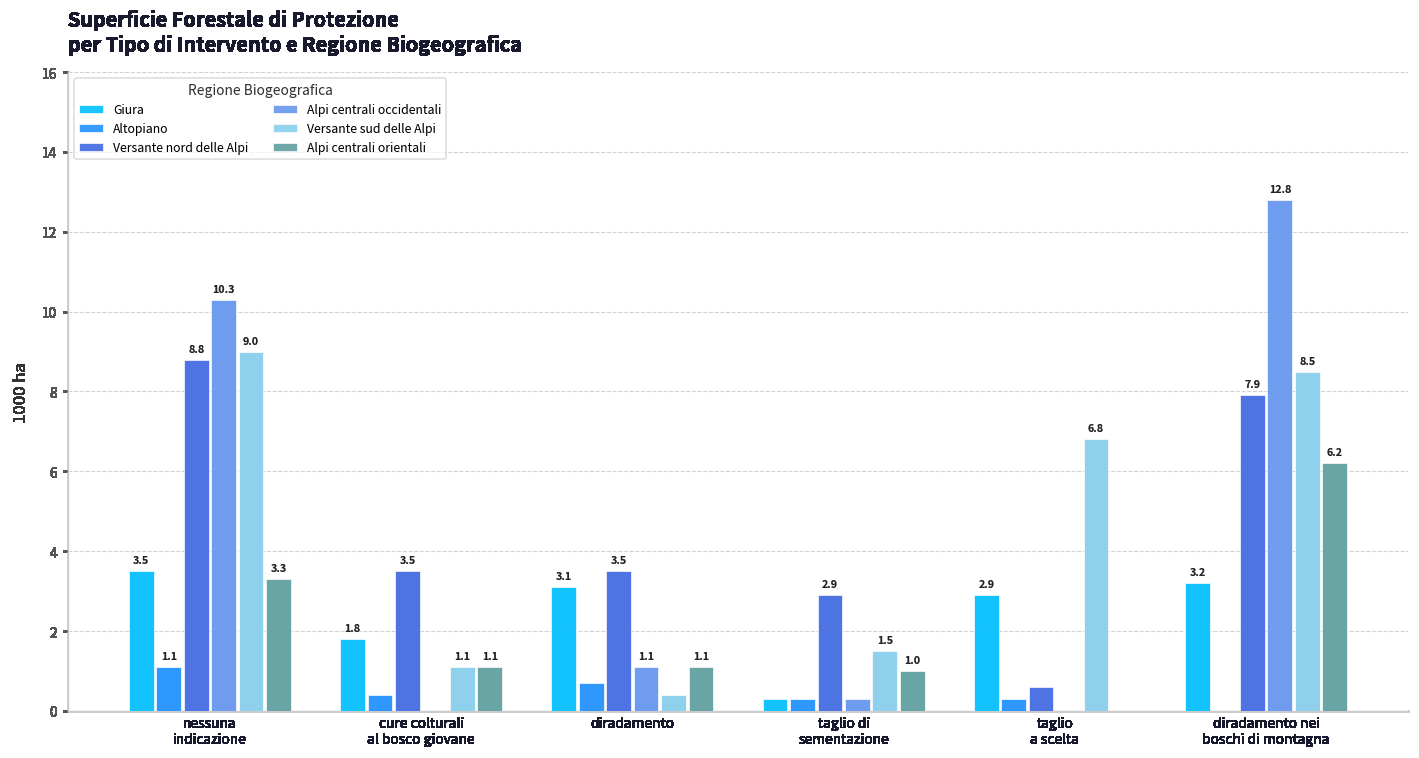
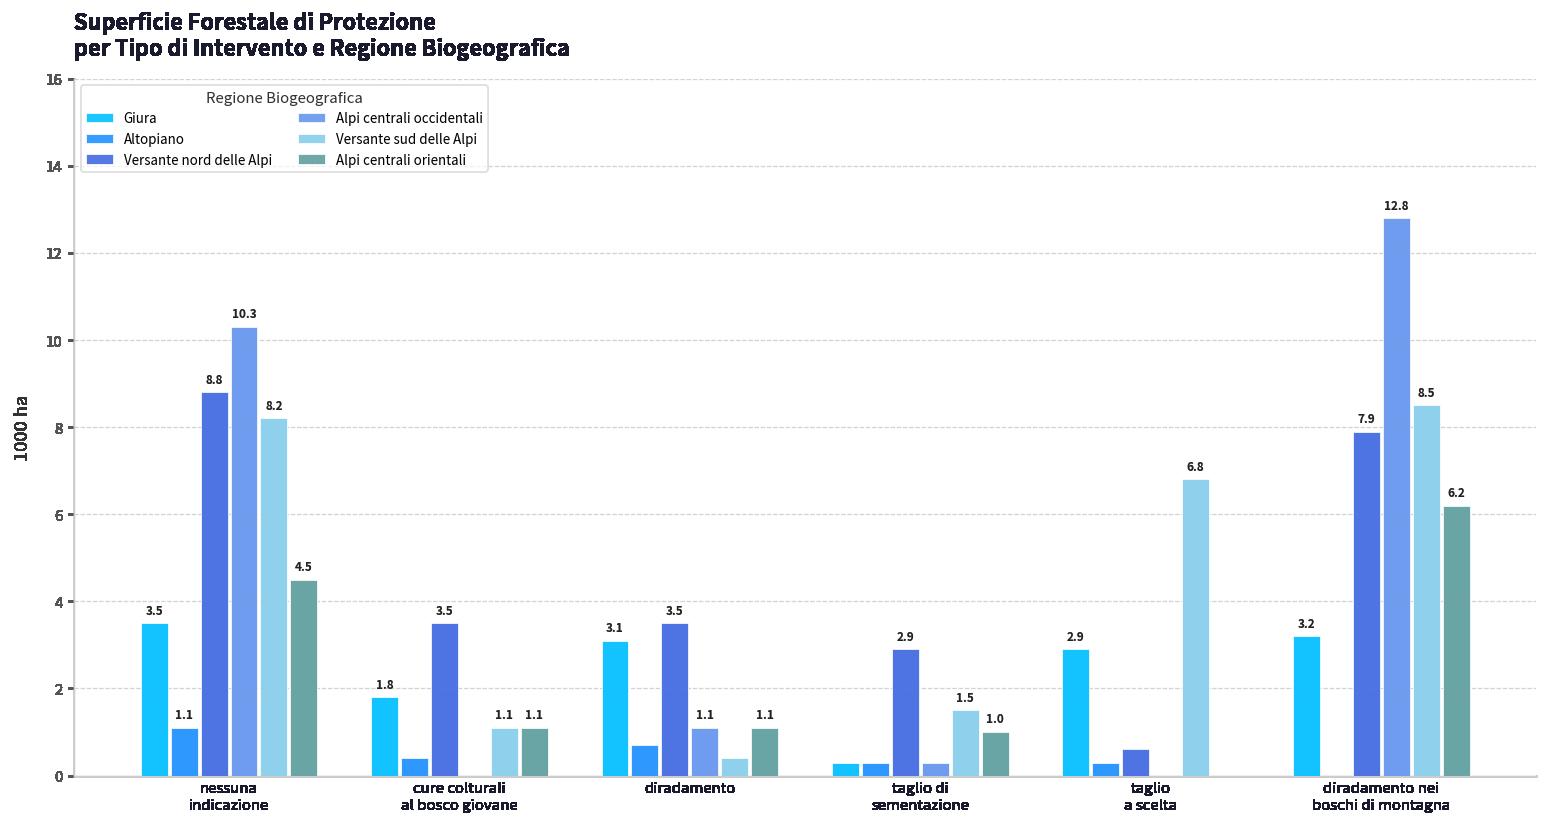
  {
    "Versante sud delle Alpi": {
-     "nessuna indicazione": 9.0,
+     "nessuna indicazione": 8.2,
      "cure colturali al bosco giovane": 1.1,
      "taglio di sementazione": 1.5,
      "taglio a scelta": 6.8,
      "diradamento nei boschi di montagna": 8.5
    },
    "Alpi centrali orientali": {
-     "nessuna indicazione": 3.3,
+     "nessuna indicazione": 4.5,
      "cure colturali al bosco giovane": 1.1,
      "diradamento": 1.1,
      "taglio di sementazione": 1.0,
      "diradamento nei boschi di montagna": 6.2
    }
  }
